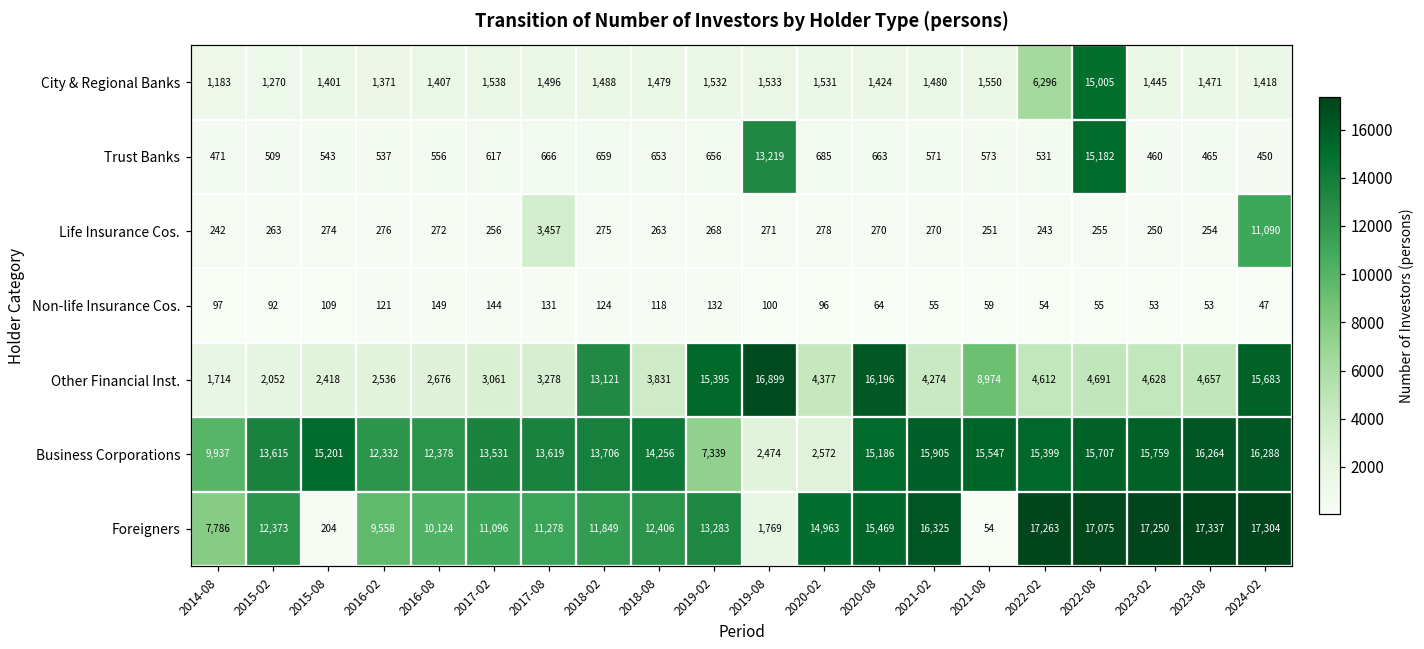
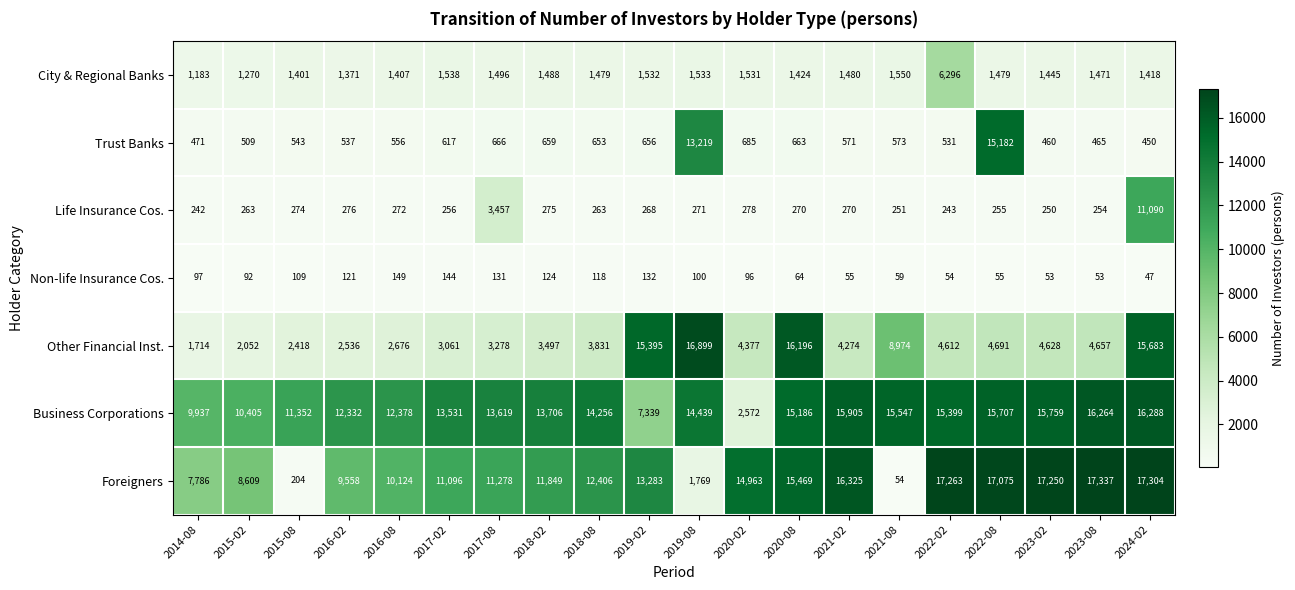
  {
    "City & Regional Banks": {
      "2014-08": "1,183",
      "2015-02": "1,270",
      "2015-08": "1,401",
      "2016-02": "1,371",
      "2016-08": "1,407",
      "2017-02": "1,538",
      "2017-08": "1,496",
      "2018-02": "1,488",
      "2018-08": "1,479",
      "2019-02": "1,532",
      "2019-08": "1,533",
      "2020-02": "1,531",
      "2020-08": "1,424",
      "2021-02": "1,480",
      "2021-08": "1,550",
      "2022-02": "6,296",
-     "2022-08": "15,005",
+     "2022-08": "1,479",
      "2023-02": "1,445",
      "2023-08": "1,471",
      "2024-02": "1,418"
    },
    "Trust Banks": {
      "2014-08": "471",
      "2015-02": "509",
      "2015-08": "543",
      "2016-02": "537",
      "2016-08": "556",
      "2017-02": "617",
      "2017-08": "666",
      "2018-02": "659",
      "2018-08": "653",
      "2019-02": "656",
      "2019-08": "13,219",
      "2020-02": "685",
      "2020-08": "663",
      "2021-02": "571",
      "2021-08": "573",
      "2022-02": "531",
      "2022-08": "15,182",
      "2023-02": "460",
      "2023-08": "465",
      "2024-02": "450"
    },
    "Life Insurance Cos.": {
      "2014-08": "242",
      "2015-02": "263",
      "2015-08": "274",
      "2016-02": "276",
      "2016-08": "272",
      "2017-02": "256",
      "2017-08": "3,457",
      "2018-02": "275",
      "2018-08": "263",
      "2019-02": "268",
      "2019-08": "271",
      "2020-02": "278",
      "2020-08": "270",
      "2021-02": "270",
      "2021-08": "251",
      "2022-02": "243",
      "2022-08": "255",
      "2023-02": "250",
      "2023-08": "254",
      "2024-02": "11,090"
    },
    "Non-life Insurance Cos.": {
      "2014-08": "97",
      "2015-02": "92",
      "2015-08": "109",
      "2016-02": "121",
      "2016-08": "149",
      "2017-02": "144",
      "2017-08": "131",
      "2018-02": "124",
      "2018-08": "118",
      "2019-02": "132",
      "2019-08": "100",
      "2020-02": "96",
      "2020-08": "64",
      "2021-02": "55",
      "2021-08": "59",
      "2022-02": "54",
      "2022-08": "55",
      "2023-02": "53",
      "2023-08": "53",
      "2024-02": "47"
    },
    "Other Financial Inst.": {
      "2014-08": "1,714",
      "2015-02": "2,052",
      "2015-08": "2,418",
      "2016-02": "2,536",
      "2016-08": "2,676",
      "2017-02": "3,061",
      "2017-08": "3,278",
-     "2018-02": "13,121",
+     "2018-02": "3,497",
      "2018-08": "3,831",
      "2019-02": "15,395",
      "2019-08": "16,899",
      "2020-02": "4,377",
      "2020-08": "16,196",
      "2021-02": "4,274",
      "2021-08": "8,974",
      "2022-02": "4,612",
      "2022-08": "4,691",
      "2023-02": "4,628",
      "2023-08": "4,657",
      "2024-02": "15,683"
    },
    "Business Corporations": {
      "2014-08": "9,937",
-     "2015-02": "13,615",
-     "2015-08": "15,201",
+     "2015-02": "10,405",
+     "2015-08": "11,352",
      "2016-02": "12,332",
      "2016-08": "12,378",
      "2017-02": "13,531",
      "2017-08": "13,619",
      "2018-02": "13,706",
      "2018-08": "14,256",
      "2019-02": "7,339",
-     "2019-08": "2,474",
+     "2019-08": "14,439",
      "2020-02": "2,572",
      "2020-08": "15,186",
      "2021-02": "15,905",
      "2021-08": "15,547",
      "2022-02": "15,399",
      "2022-08": "15,707",
      "2023-02": "15,759",
      "2023-08": "16,264",
      "2024-02": "16,288"
    },
    "Foreigners": {
      "2014-08": "7,786",
-     "2015-02": "12,373",
+     "2015-02": "8,609",
      "2015-08": "204",
      "2016-02": "9,558",
      "2016-08": "10,124",
      "2017-02": "11,096",
      "2017-08": "11,278",
      "2018-02": "11,849",
      "2018-08": "12,406",
      "2019-02": "13,283",
      "2019-08": "1,769",
      "2020-02": "14,963",
      "2020-08": "15,469",
      "2021-02": "16,325",
      "2021-08": "54",
      "2022-02": "17,263",
      "2022-08": "17,075",
      "2023-02": "17,250",
      "2023-08": "17,337",
      "2024-02": "17,304"
    }
  }
